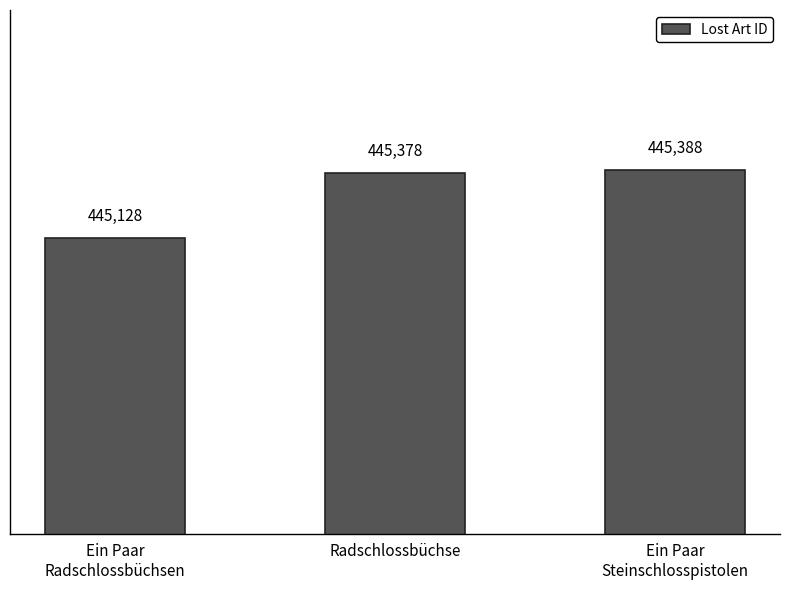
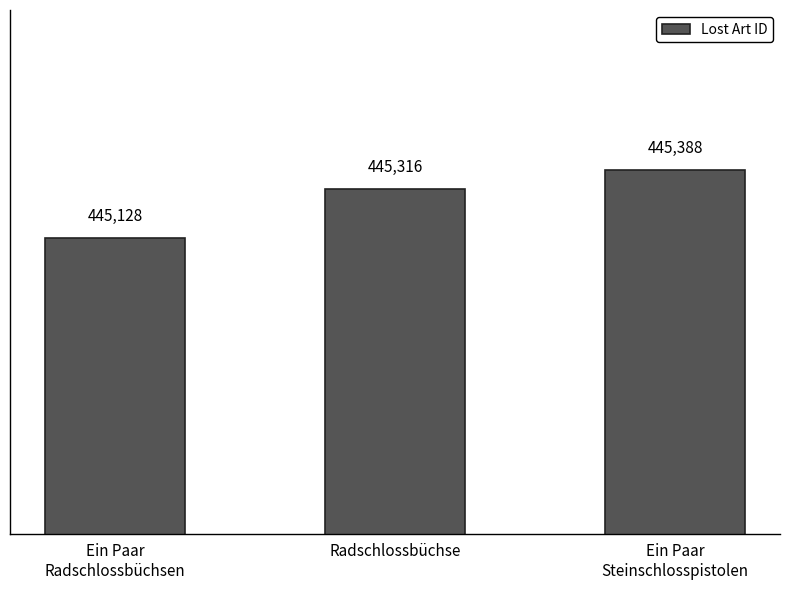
  {
    "Ein Paar Radschlossbüchsen": "445,128",
-   "Radschlossbüchse": "445,378",
+   "Radschlossbüchse": "445,316",
    "Ein Paar Steinschlosspistolen": "445,388"
  }
